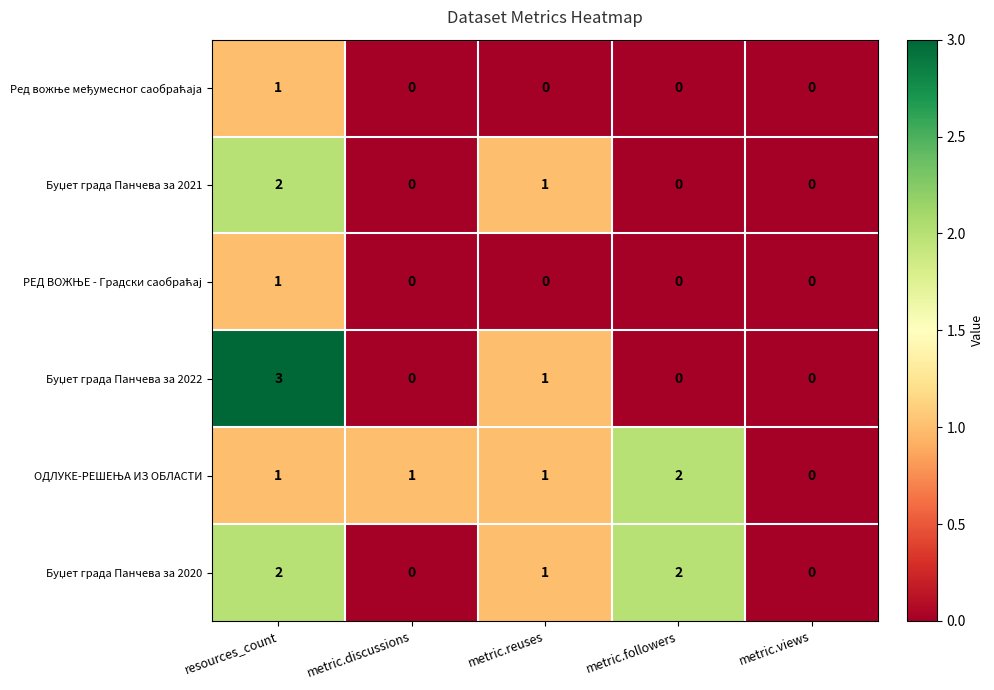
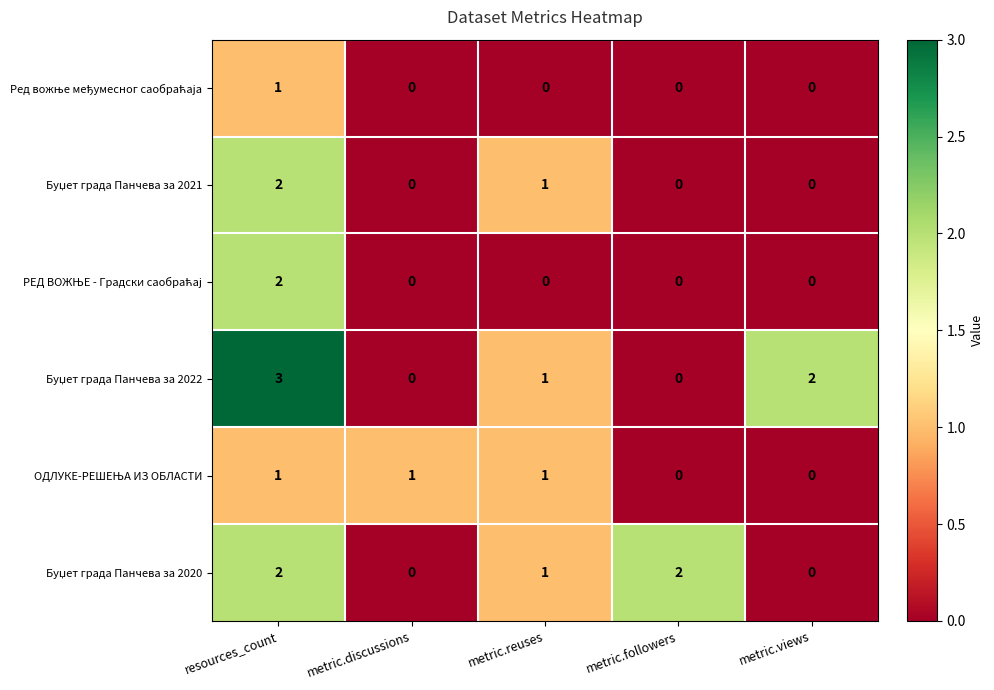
  {
    "Ред вожње међумесног саобраћаја": {
      "resources_count": 1,
      "metric.discussions": 0,
      "metric.reuses": 0,
      "metric.followers": 0,
      "metric.views": 0
    },
    "Буџет града Панчева за 2021": {
      "resources_count": 2,
      "metric.discussions": 0,
      "metric.reuses": 1,
      "metric.followers": 0,
      "metric.views": 0
    },
    "РЕД ВОЖЊЕ - Градски саобраћај": {
-     "resources_count": 1,
+     "resources_count": 2,
      "metric.discussions": 0,
      "metric.reuses": 0,
      "metric.followers": 0,
      "metric.views": 0
    },
    "Буџет града Панчева за 2022": {
      "resources_count": 3,
      "metric.discussions": 0,
      "metric.reuses": 1,
      "metric.followers": 0,
-     "metric.views": 0
+     "metric.views": 2
    },
    "ОДЛУКЕ-РЕШЕЊА ИЗ ОБЛАСТИ": {
      "resources_count": 1,
      "metric.discussions": 1,
      "metric.reuses": 1,
-     "metric.followers": 2,
+     "metric.followers": 0,
      "metric.views": 0
    },
    "Буџет града Панчева за 2020": {
      "resources_count": 2,
      "metric.discussions": 0,
      "metric.reuses": 1,
      "metric.followers": 2,
      "metric.views": 0
    }
  }
